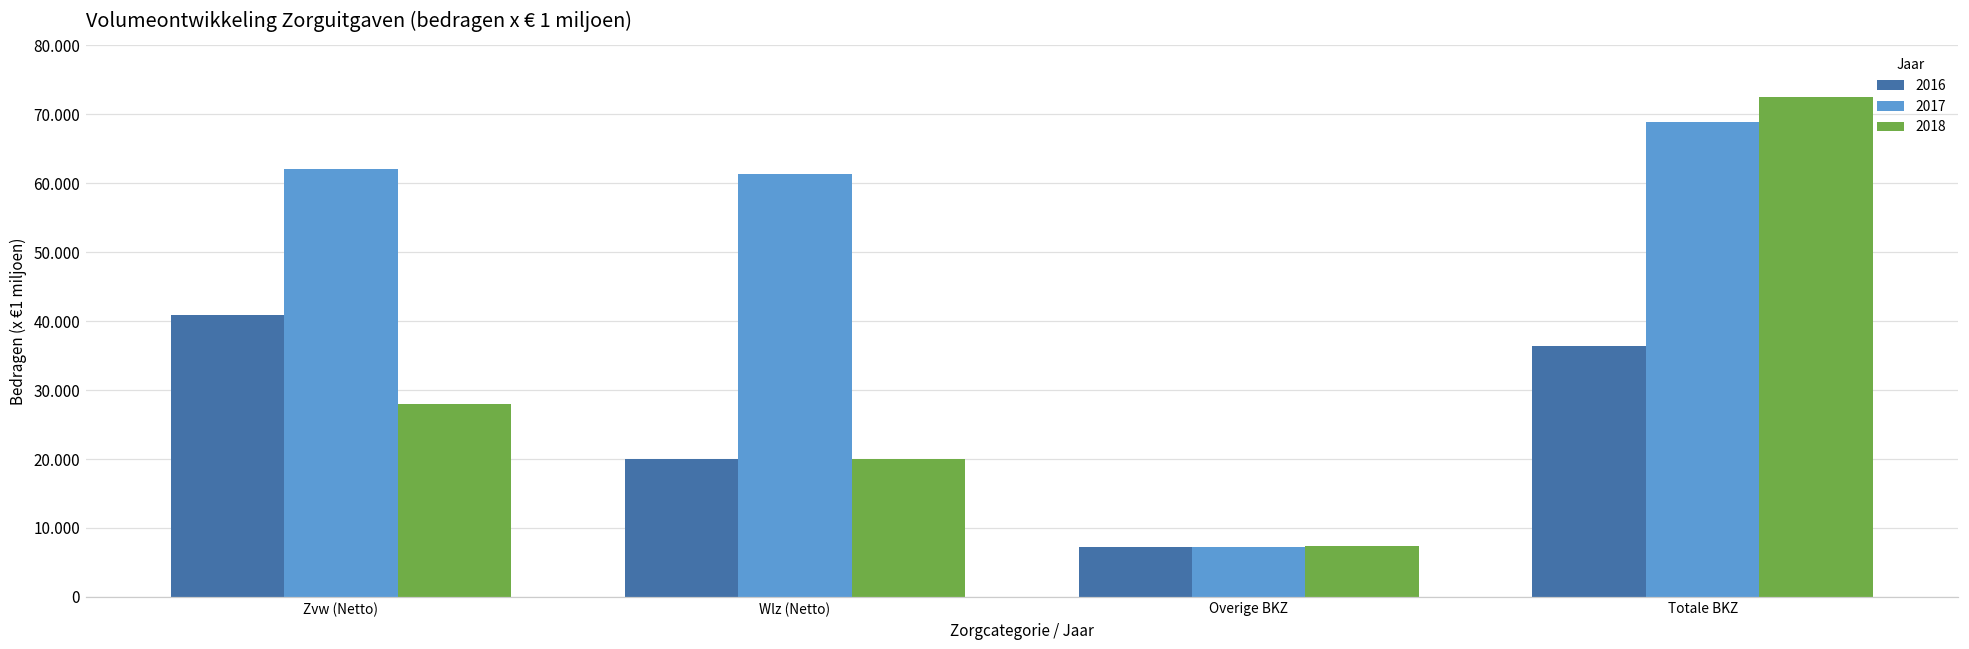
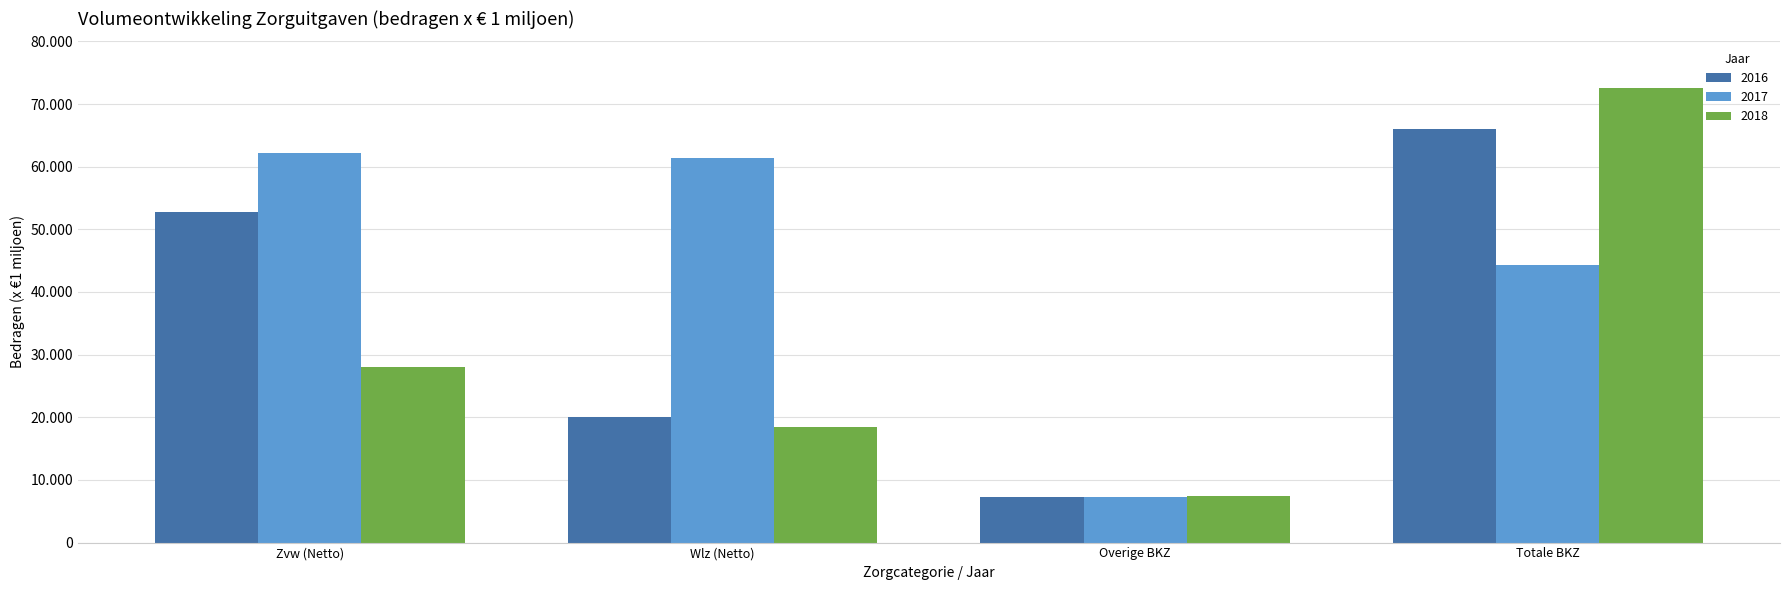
  {
    "2016": {
-     "Zvw (Netto)": 41,
+     "Zvw (Netto)": 53,
      "Wlz (Netto)": 20,
      "Overige BKZ": 7,
-     "Totale BKZ": 36
+     "Totale BKZ": 66
    },
    "2017": {
      "Zvw (Netto)": 62,
      "Wlz (Netto)": 61,
      "Overige BKZ": 7,
-     "Totale BKZ": 69
+     "Totale BKZ": 44
    },
    "2018": {
      "Zvw (Netto)": 28,
-     "Wlz (Netto)": 20,
+     "Wlz (Netto)": 18,
      "Overige BKZ": 7,
      "Totale BKZ": 73
    }
  }
